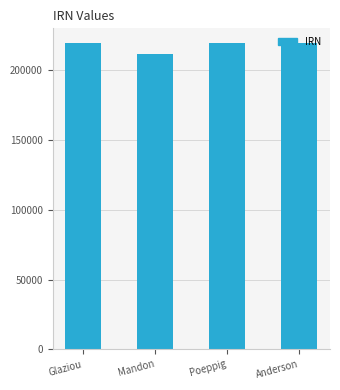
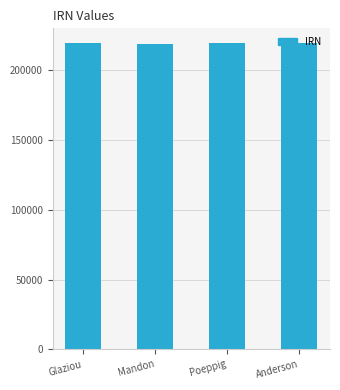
  {
    "Glaziou": 219000,
-   "Mandon": 211000,
+   "Mandon": 219000,
    "Poeppig": 219000,
    "Anderson": 219000
  }
